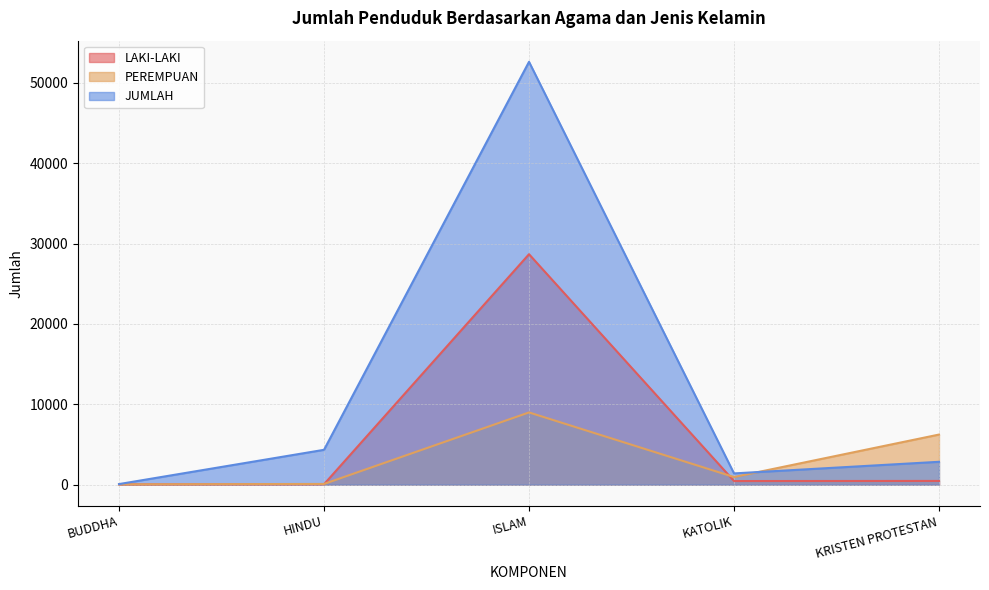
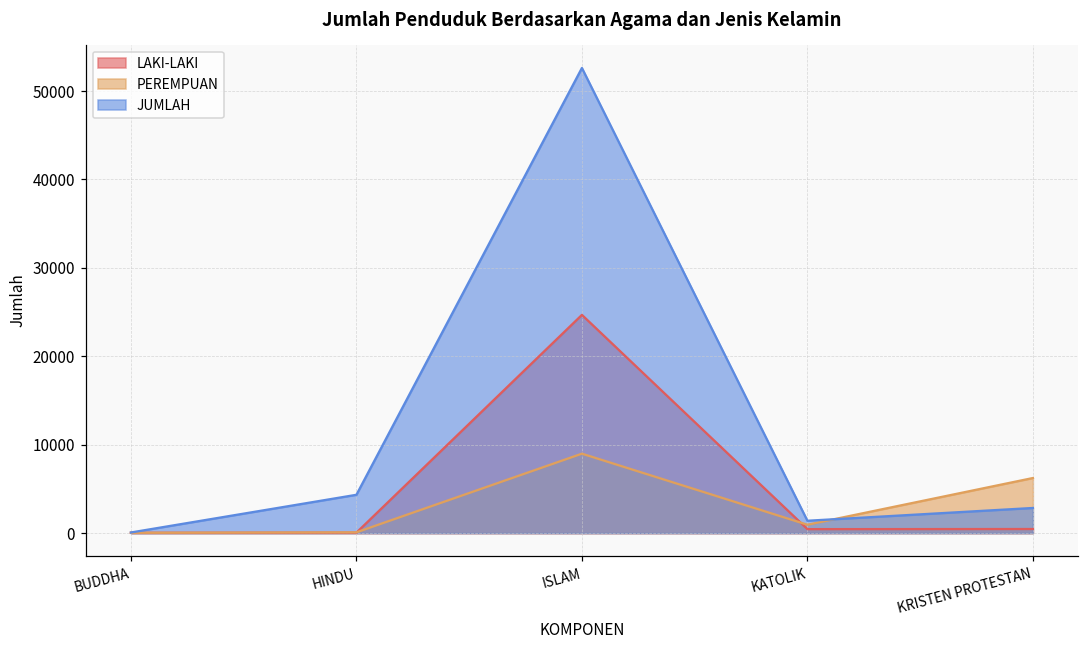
  {
    "LAKI-LAKI": {
-     "ISLAM": 29000,
+     "ISLAM": 25000,
      "KATOLIK": 0,
      "KRISTEN PROTESTAN": 0
    },
    "PEREMPUAN": {
      "ISLAM": 9000,
      "KATOLIK": 1000,
      "KRISTEN PROTESTAN": 6000
    },
    "JUMLAH": {
      "HINDU": 4000,
      "ISLAM": 53000,
      "KATOLIK": 1000,
      "KRISTEN PROTESTAN": 3000
    }
  }
